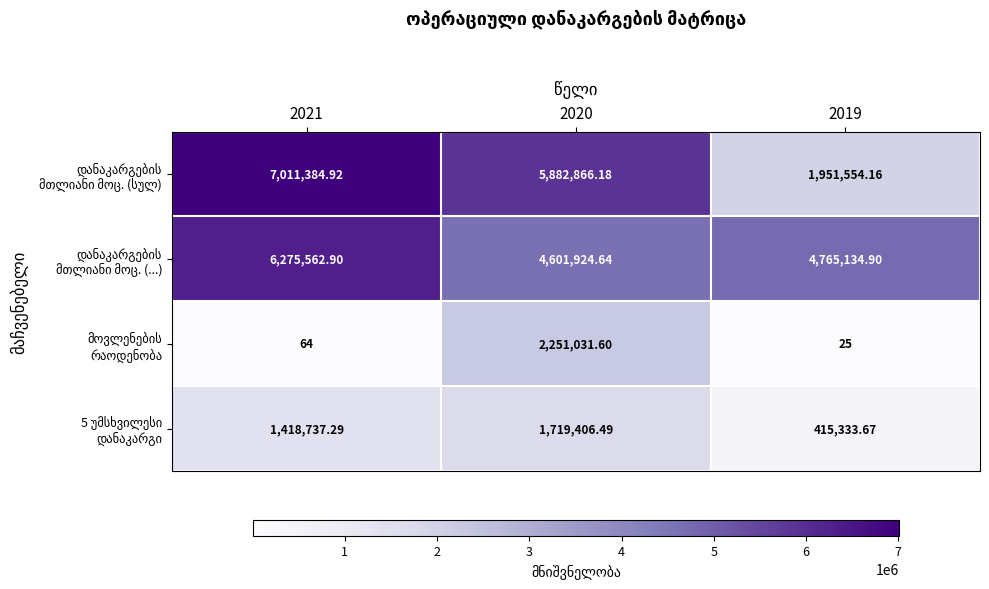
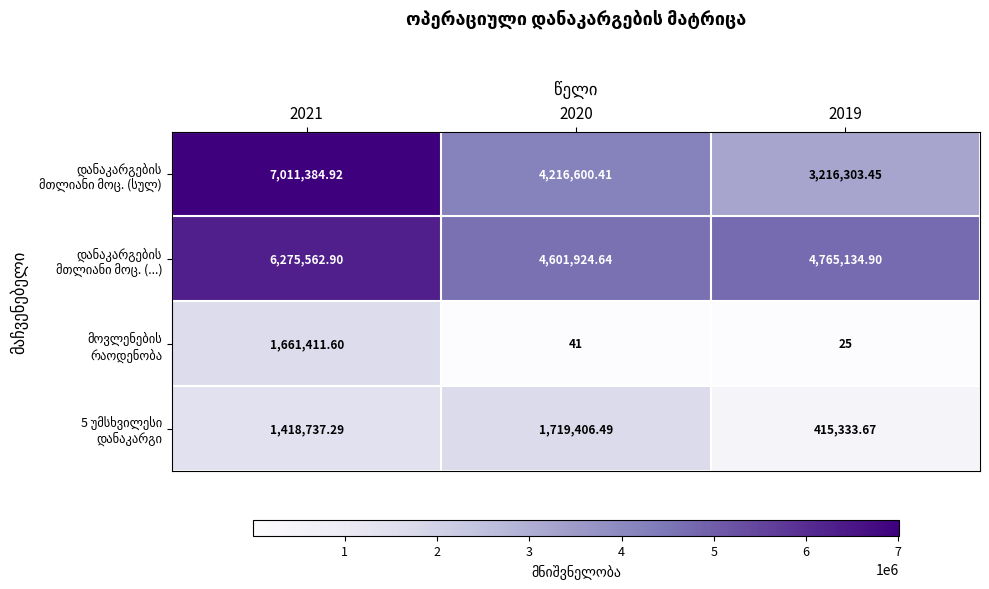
  {
    "დანაკარგების მთლიანი მოც. (სულ)": {
      "2021": "7,011,384.92",
-     "2020": "5,882,866.18",
-     "2019": "1,951,554.16"
+     "2020": "4,216,600.41",
+     "2019": "3,216,303.45"
    },
    "დანაკარგების მთლიანი მოც. (...)": {
      "2021": "6,275,562.90",
      "2020": "4,601,924.64",
      "2019": "4,765,134.90"
    },
    "მოვლენების რაოდენობა": {
-     "2021": "64",
-     "2020": "2,251,031.60",
+     "2021": "1,661,411.60",
+     "2020": "41",
      "2019": "25"
    },
    "5 უმსხვილესი დანაკარგი": {
      "2021": "1,418,737.29",
      "2020": "1,719,406.49",
      "2019": "415,333.67"
    }
  }
